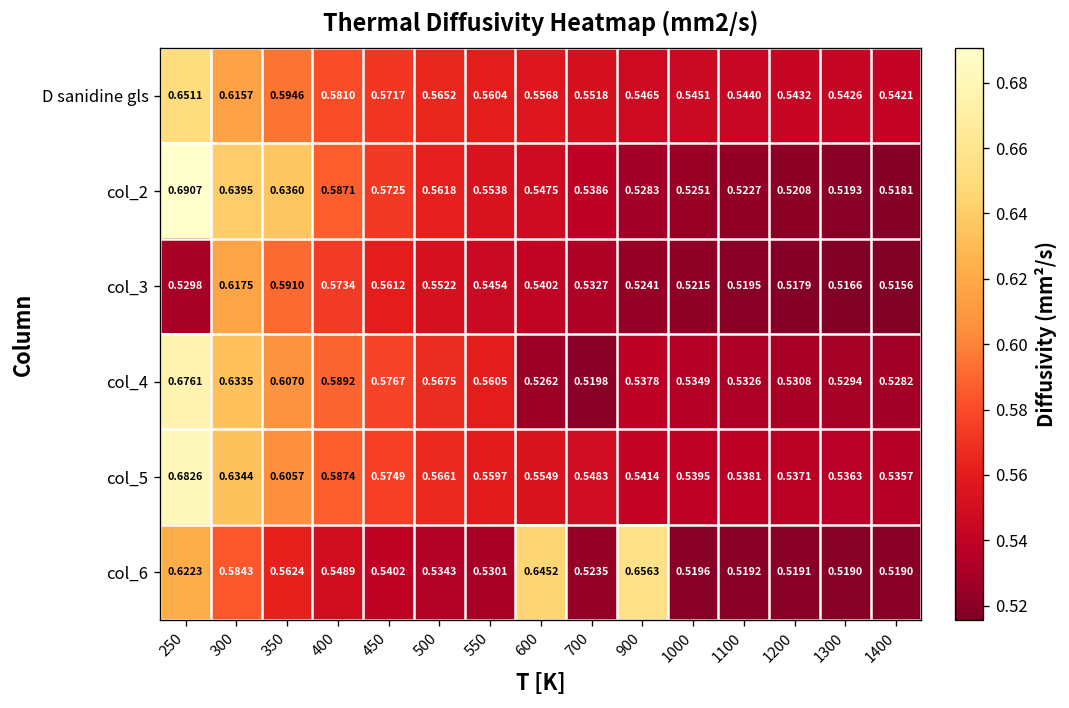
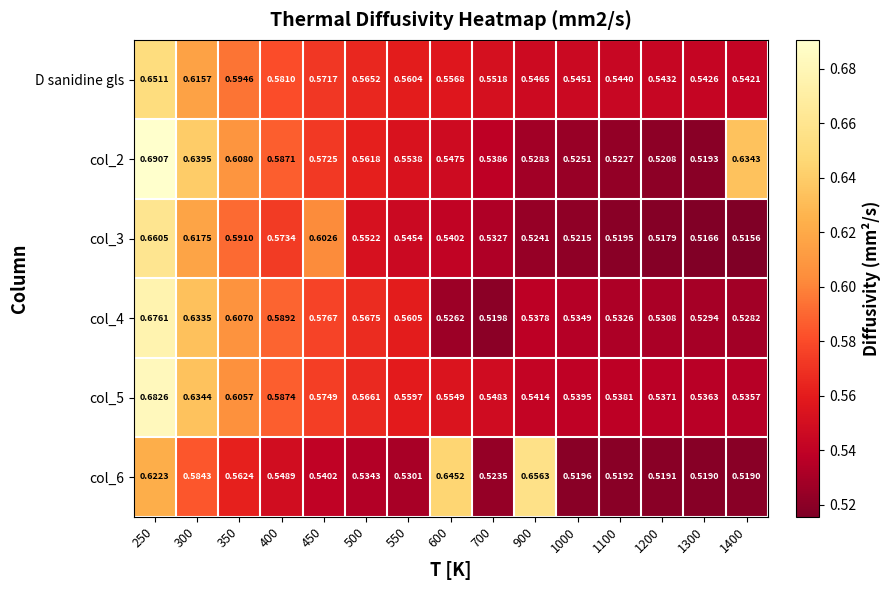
  {
    "D sanidine gls": {
      "250": 0.6511,
      "300": 0.6157,
      "350": 0.5946,
      "400": 0.5810,
      "450": 0.5717,
      "500": 0.5652,
      "550": 0.5604,
      "600": 0.5568,
      "700": 0.5518,
      "900": 0.5465,
      "1000": 0.5451,
      "1100": 0.5440,
      "1200": 0.5432,
      "1300": 0.5426,
      "1400": 0.5421
    },
    "col_2": {
      "250": 0.6907,
      "300": 0.6395,
-     "350": 0.6360,
+     "350": 0.6080,
      "400": 0.5871,
      "450": 0.5725,
      "500": 0.5618,
      "550": 0.5538,
      "600": 0.5475,
      "700": 0.5386,
      "900": 0.5283,
      "1000": 0.5251,
      "1100": 0.5227,
      "1200": 0.5208,
      "1300": 0.5193,
-     "1400": 0.5181
+     "1400": 0.6343
    },
    "col_3": {
-     "250": 0.5298,
+     "250": 0.6605,
      "300": 0.6175,
      "350": 0.5910,
      "400": 0.5734,
-     "450": 0.5612,
+     "450": 0.6026,
      "500": 0.5522,
      "550": 0.5454,
      "600": 0.5402,
      "700": 0.5327,
      "900": 0.5241,
      "1000": 0.5215,
      "1100": 0.5195,
      "1200": 0.5179,
      "1300": 0.5166,
      "1400": 0.5156
    },
    "col_4": {
      "250": 0.6761,
      "300": 0.6335,
      "350": 0.6070,
      "400": 0.5892,
      "450": 0.5767,
      "500": 0.5675,
      "550": 0.5605,
      "600": 0.5262,
      "700": 0.5198,
      "900": 0.5378,
      "1000": 0.5349,
      "1100": 0.5326,
      "1200": 0.5308,
      "1300": 0.5294,
      "1400": 0.5282
    },
    "col_5": {
      "250": 0.6826,
      "300": 0.6344,
      "350": 0.6057,
      "400": 0.5874,
      "450": 0.5749,
      "500": 0.5661,
      "550": 0.5597,
      "600": 0.5549,
      "700": 0.5483,
      "900": 0.5414,
      "1000": 0.5395,
      "1100": 0.5381,
      "1200": 0.5371,
      "1300": 0.5363,
      "1400": 0.5357
    },
    "col_6": {
      "250": 0.6223,
      "300": 0.5843,
      "350": 0.5624,
      "400": 0.5489,
      "450": 0.5402,
      "500": 0.5343,
      "550": 0.5301,
      "600": 0.6452,
      "700": 0.5235,
      "900": 0.6563,
      "1000": 0.5196,
      "1100": 0.5192,
      "1200": 0.5191,
      "1300": 0.5190,
      "1400": 0.5190
    }
  }
